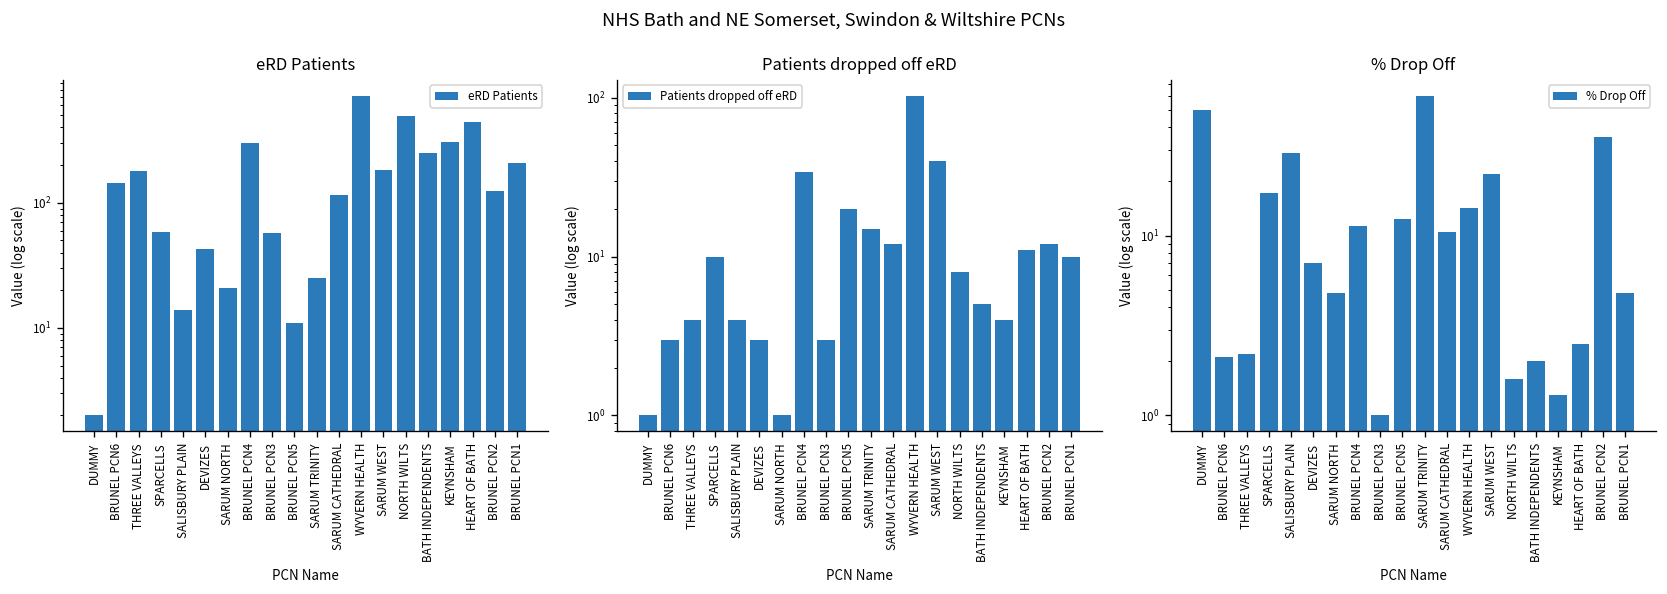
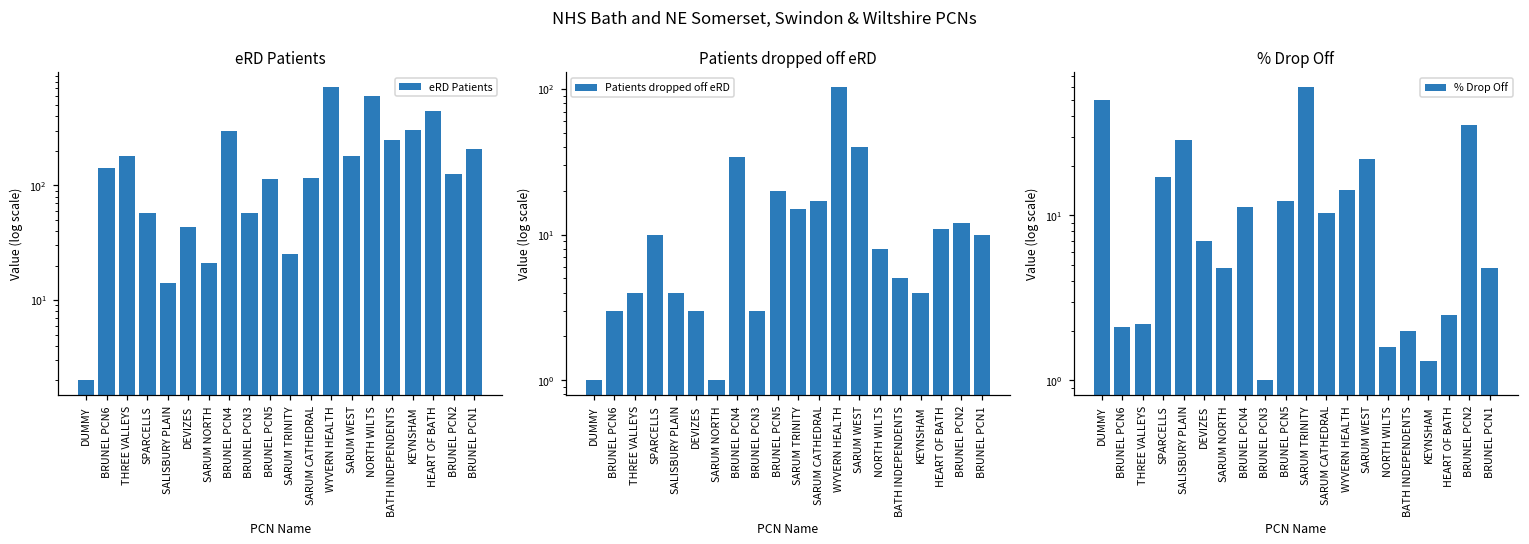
  {
    "eRD Patients": {
      "DUMMY": 2,
      "BRUNEL PCN6": 140,
      "THREE VALLEYS": 180,
      "SPARCELLS": 60,
      "SALISBURY PLAIN": 14,
      "DEVIZES": 43,
      "SARUM NORTH": 21,
      "BRUNEL PCN4": 300,
      "BRUNEL PCN3": 60,
-     "BRUNEL PCN5": 11,
+     "BRUNEL PCN5": 110,
      "SARUM TRINITY": 25,
      "SARUM CATHEDRAL": 120,
      "WYVERN HEALTH": 700,
      "SARUM WEST": 180,
-     "NORTH WILTS": 500,
+     "NORTH WILTS": 600,
      "BATH INDEPENDENTS": 250,
      "KEYNSHAM": 310,
      "HEART OF BATH": 440,
      "BRUNEL PCN2": 130,
      "BRUNEL PCN1": 210
    },
    "Patients dropped off eRD": {
      "DUMMY": 1,
      "BRUNEL PCN6": 3,
      "THREE VALLEYS": 4,
      "SPARCELLS": 10,
      "SALISBURY PLAIN": 4,
      "DEVIZES": 3,
      "SARUM NORTH": 1,
      "BRUNEL PCN4": 34,
      "BRUNEL PCN3": 3,
      "BRUNEL PCN5": 20,
      "SARUM TRINITY": 15,
-     "SARUM CATHEDRAL": 12,
+     "SARUM CATHEDRAL": 17,
      "WYVERN HEALTH": 100,
      "SARUM WEST": 40,
      "NORTH WILTS": 8,
      "BATH INDEPENDENTS": 5,
      "KEYNSHAM": 4,
      "HEART OF BATH": 11,
      "BRUNEL PCN2": 12,
      "BRUNEL PCN1": 10
    },
    "% Drop Off": {
      "DUMMY": 50,
      "BRUNEL PCN6": 2.1,
      "THREE VALLEYS": 2.2,
      "SPARCELLS": 17,
      "SALISBURY PLAIN": 29,
      "DEVIZES": 7,
      "SARUM NORTH": 4.8,
      "BRUNEL PCN4": 11,
      "BRUNEL PCN3": 1.0,
      "BRUNEL PCN5": 12,
      "SARUM TRINITY": 60,
      "SARUM CATHEDRAL": 10,
      "WYVERN HEALTH": 14,
      "SARUM WEST": 22,
      "NORTH WILTS": 1.6,
      "BATH INDEPENDENTS": 2.0,
      "KEYNSHAM": 1.3,
      "HEART OF BATH": 2.5,
      "BRUNEL PCN2": 35,
      "BRUNEL PCN1": 4.8
    }
  }
